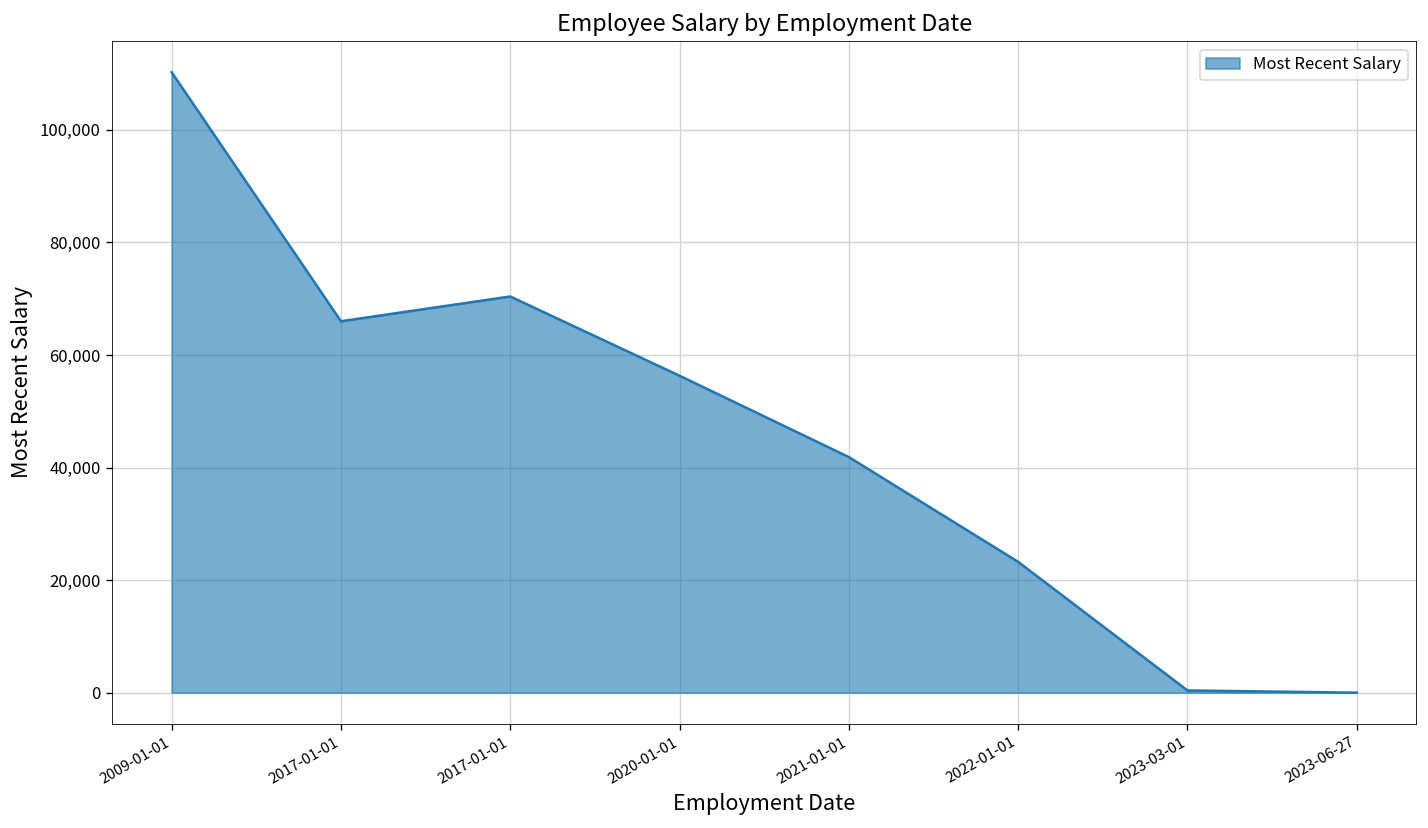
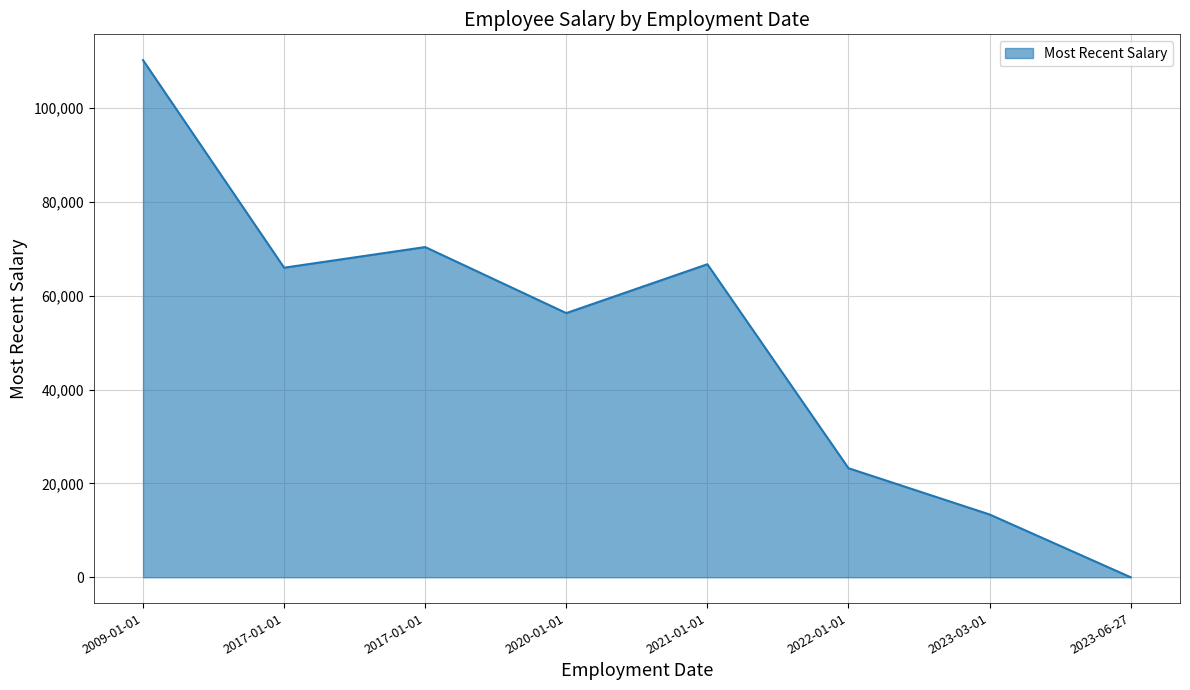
  {
    "2009-01-01": "110,000",
    "2020-01-01": "56,000",
-   "2021-01-01": "42,000",
+   "2021-01-01": "67,000",
    "2022-01-01": "23,000",
-   "2023-03-01": "0",
+   "2023-03-01": "13,000",
    "2023-06-27": "0"
  }
